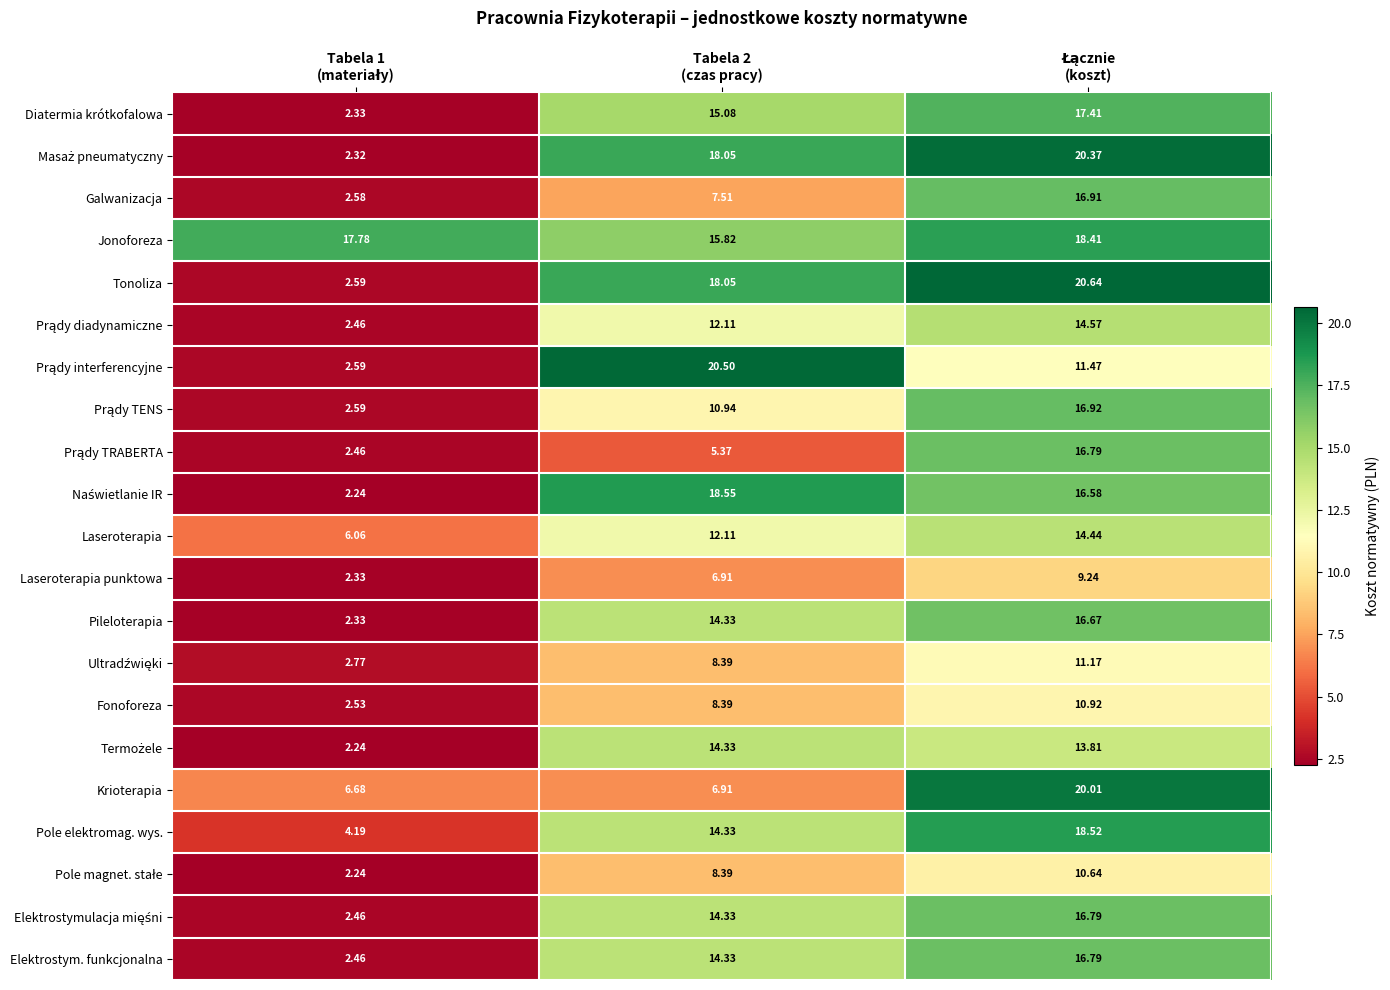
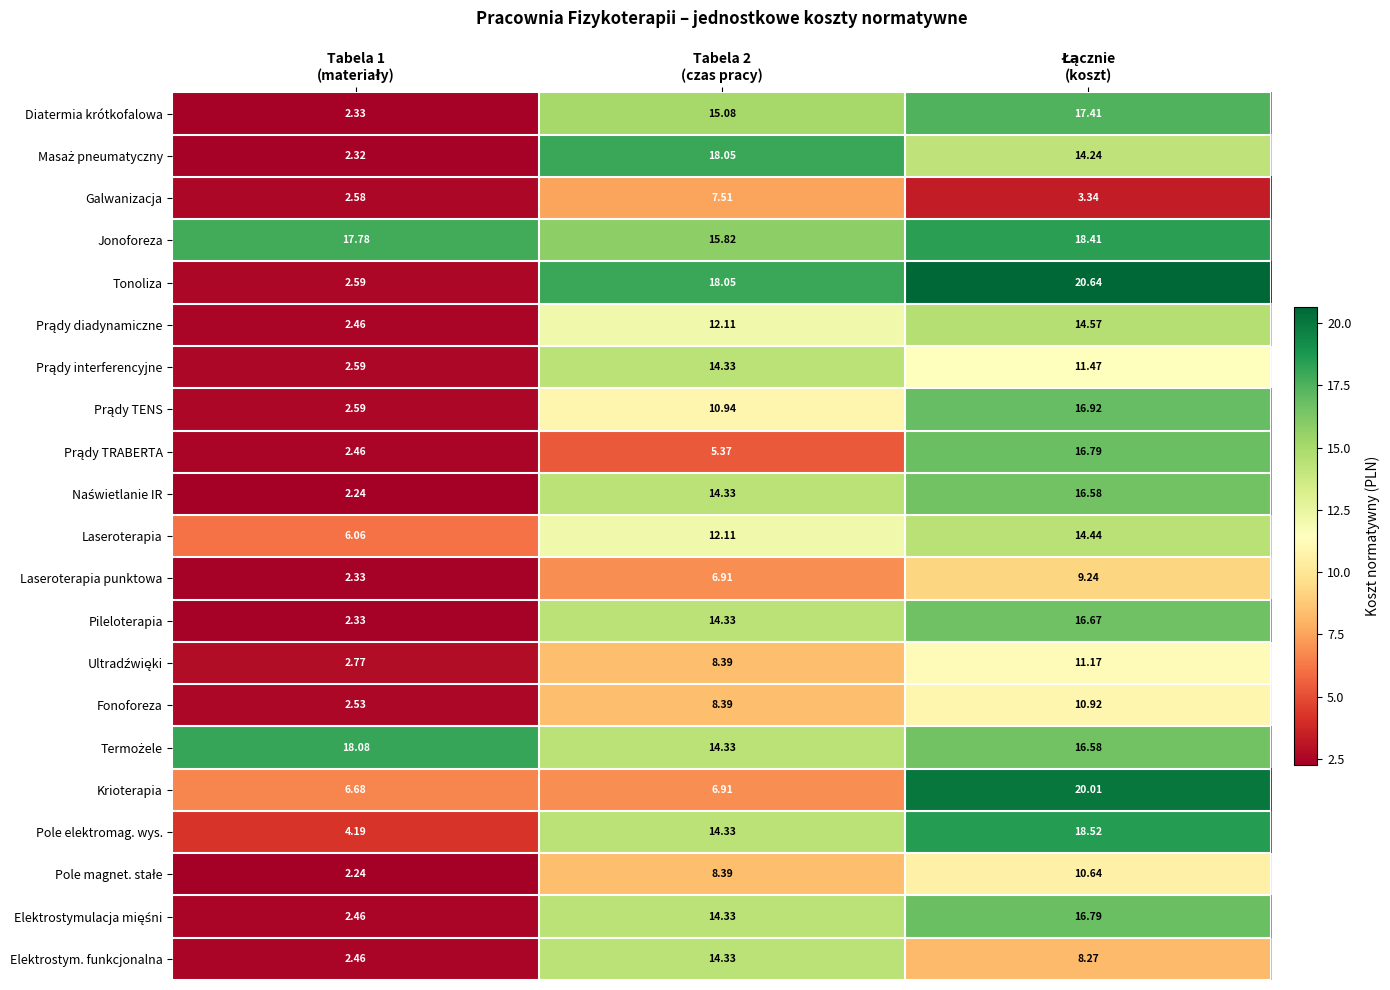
  {
    "Diatermia krótkofalowa": {
      "Tabela 1 (materiały)": 2.33,
      "Tabela 2 (czas pracy)": 15.08,
      "Łącznie (koszt)": 17.41
    },
    "Masaż pneumatyczny": {
      "Tabela 1 (materiały)": 2.32,
      "Tabela 2 (czas pracy)": 18.05,
-     "Łącznie (koszt)": 20.37
+     "Łącznie (koszt)": 14.24
    },
    "Galwanizacja": {
      "Tabela 1 (materiały)": 2.58,
      "Tabela 2 (czas pracy)": 7.51,
-     "Łącznie (koszt)": 16.91
+     "Łącznie (koszt)": 3.34
    },
    "Jonoforeza": {
      "Tabela 1 (materiały)": 17.78,
      "Tabela 2 (czas pracy)": 15.82,
      "Łącznie (koszt)": 18.41
    },
    "Tonoliza": {
      "Tabela 1 (materiały)": 2.59,
      "Tabela 2 (czas pracy)": 18.05,
      "Łącznie (koszt)": 20.64
    },
    "Prądy diadynamiczne": {
      "Tabela 1 (materiały)": 2.46,
      "Tabela 2 (czas pracy)": 12.11,
      "Łącznie (koszt)": 14.57
    },
    "Prądy interferencyjne": {
      "Tabela 1 (materiały)": 2.59,
-     "Tabela 2 (czas pracy)": 20.50,
+     "Tabela 2 (czas pracy)": 14.33,
      "Łącznie (koszt)": 11.47
    },
    "Prądy TENS": {
      "Tabela 1 (materiały)": 2.59,
      "Tabela 2 (czas pracy)": 10.94,
      "Łącznie (koszt)": 16.92
    },
    "Prądy TRABERTA": {
      "Tabela 1 (materiały)": 2.46,
      "Tabela 2 (czas pracy)": 5.37,
      "Łącznie (koszt)": 16.79
    },
    "Naświetlanie IR": {
      "Tabela 1 (materiały)": 2.24,
-     "Tabela 2 (czas pracy)": 18.55,
+     "Tabela 2 (czas pracy)": 14.33,
      "Łącznie (koszt)": 16.58
    },
    "Laseroterapia": {
      "Tabela 1 (materiały)": 6.06,
      "Tabela 2 (czas pracy)": 12.11,
      "Łącznie (koszt)": 14.44
    },
    "Laseroterapia punktowa": {
      "Tabela 1 (materiały)": 2.33,
      "Tabela 2 (czas pracy)": 6.91,
      "Łącznie (koszt)": 9.24
    },
    "Pileloterapia": {
      "Tabela 1 (materiały)": 2.33,
      "Tabela 2 (czas pracy)": 14.33,
      "Łącznie (koszt)": 16.67
    },
    "Ultradźwięki": {
      "Tabela 1 (materiały)": 2.77,
      "Tabela 2 (czas pracy)": 8.39,
      "Łącznie (koszt)": 11.17
    },
    "Fonoforeza": {
      "Tabela 1 (materiały)": 2.53,
      "Tabela 2 (czas pracy)": 8.39,
      "Łącznie (koszt)": 10.92
    },
    "Termożele": {
-     "Tabela 1 (materiały)": 2.24,
+     "Tabela 1 (materiały)": 18.08,
      "Tabela 2 (czas pracy)": 14.33,
-     "Łącznie (koszt)": 13.81
+     "Łącznie (koszt)": 16.58
    },
    "Krioterapia": {
      "Tabela 1 (materiały)": 6.68,
      "Tabela 2 (czas pracy)": 6.91,
      "Łącznie (koszt)": 20.01
    },
    "Pole elektromag. wys.": {
      "Tabela 1 (materiały)": 4.19,
      "Tabela 2 (czas pracy)": 14.33,
      "Łącznie (koszt)": 18.52
    },
    "Pole magnet. stałe": {
      "Tabela 1 (materiały)": 2.24,
      "Tabela 2 (czas pracy)": 8.39,
      "Łącznie (koszt)": 10.64
    },
    "Elektrostymulacja mięśni": {
      "Tabela 1 (materiały)": 2.46,
      "Tabela 2 (czas pracy)": 14.33,
      "Łącznie (koszt)": 16.79
    },
    "Elektrostym. funkcjonalna": {
      "Tabela 1 (materiały)": 2.46,
      "Tabela 2 (czas pracy)": 14.33,
-     "Łącznie (koszt)": 16.79
+     "Łącznie (koszt)": 8.27
    }
  }
